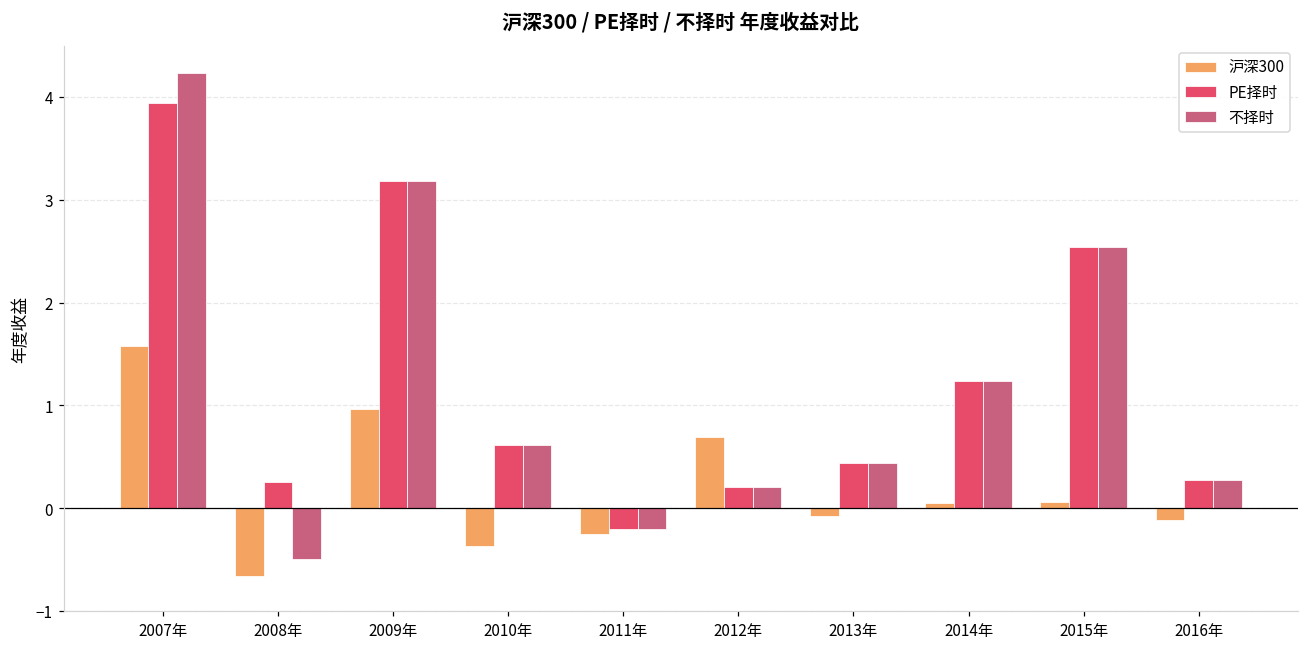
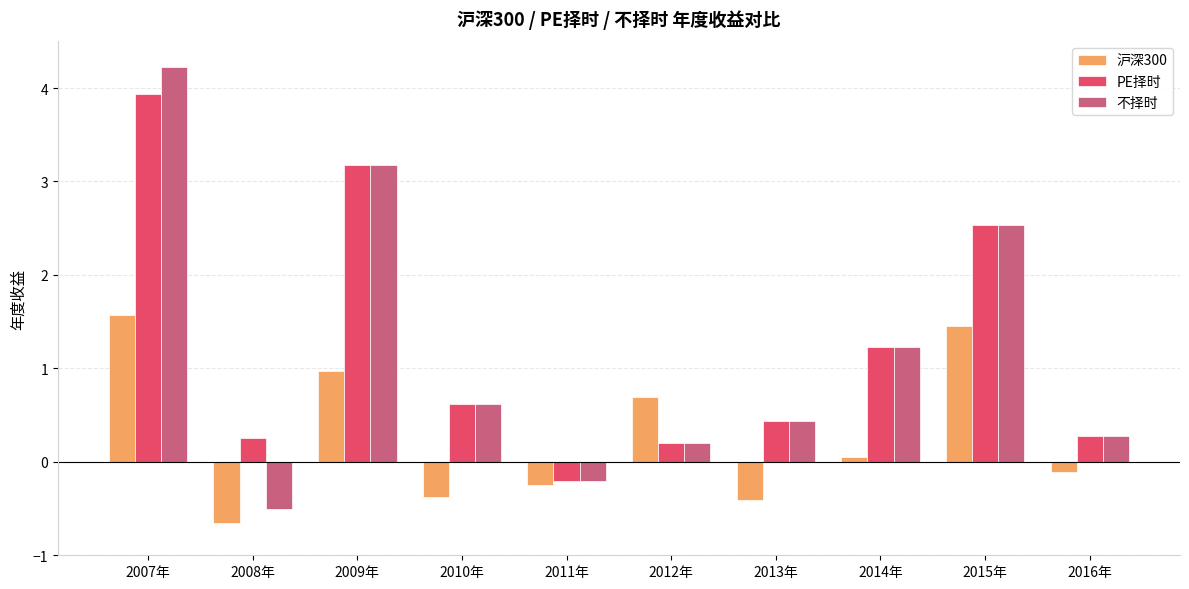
  {
    "沪深300": {
      "2007年": 1.6,
      "2008年": -0.7,
      "2009年": 1.0,
      "2010年": -0.4,
      "2011年": -0.3,
      "2012年": 0.7,
-     "2013年": -0.1,
+     "2013年": -0.4,
      "2014年": 0.1,
-     "2015年": 0.1,
+     "2015年": 1.5,
      "2016年": -0.1
    }
  }
